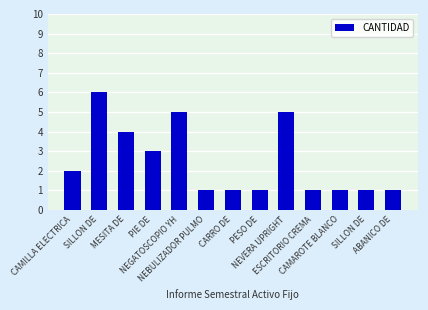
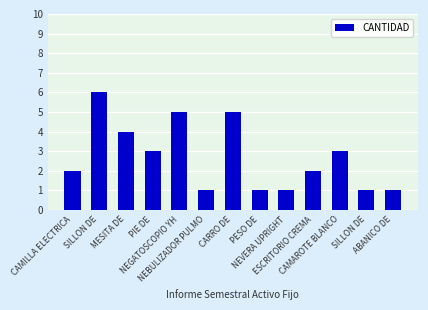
  {
    "CAMILLA ELECTRICA": 2,
    "MESITA DE": 4,
    "PIE DE": 3,
    "NEGATOSCOPIO YH": 5,
    "NEBULIZADOR PULMO": 1,
-   "CARRO DE": 1,
+   "CARRO DE": 5,
    "PESO DE": 1,
-   "NEVERA UPRIGHT": 5,
-   "ESCRITORIO CREMA": 1,
-   "CAMAROTE BLANCO": 1,
+   "NEVERA UPRIGHT": 1,
+   "ESCRITORIO CREMA": 2,
+   "CAMAROTE BLANCO": 3,
    "ABANICO DE": 1
  }
